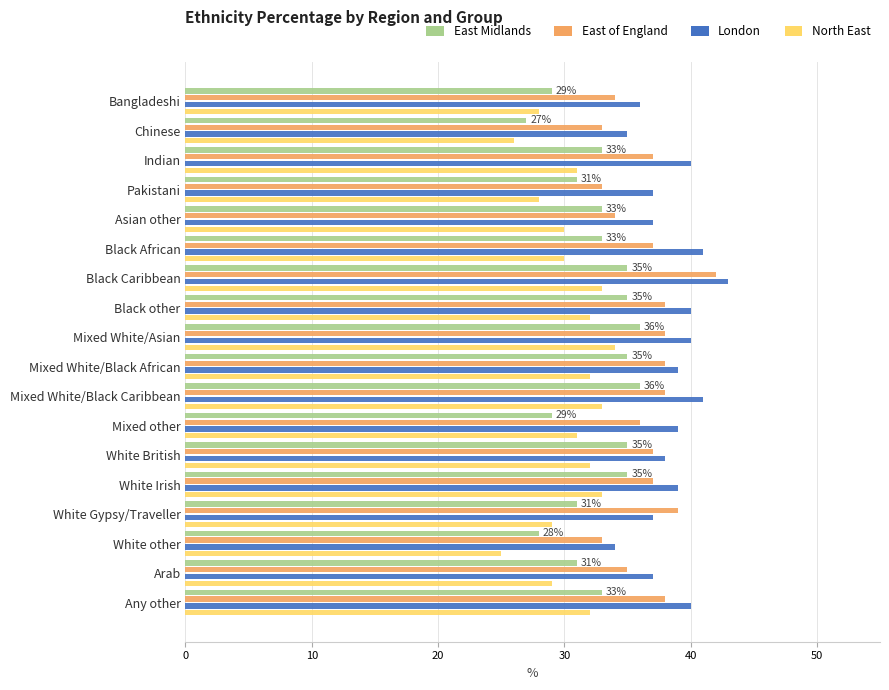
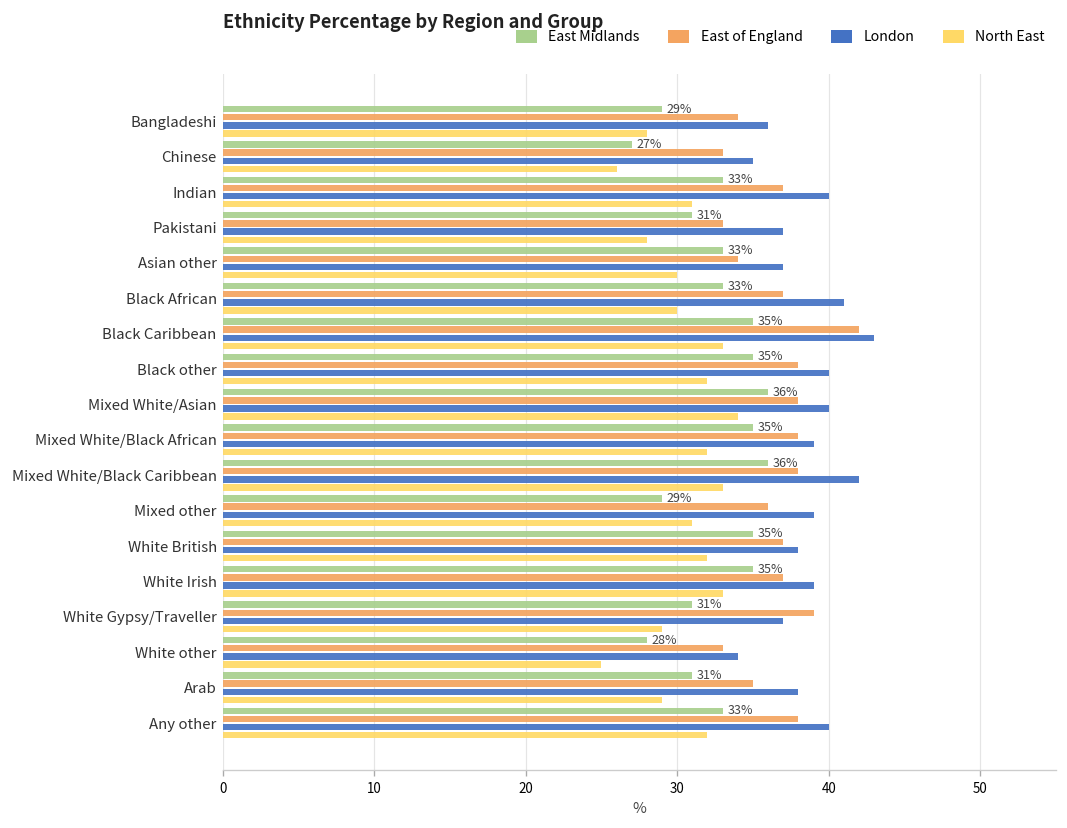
  {
    "East Midlands": {
      "Bangladeshi": "29%",
      "Chinese": "27%",
      "Indian": "33%",
      "Pakistani": "31%",
      "Asian other": "33%",
      "Black African": "33%",
      "Black Caribbean": "35%",
      "Black other": "35%",
      "Mixed White/Asian": "36%",
      "Mixed White/Black African": "35%",
      "Mixed White/Black Caribbean": "36%",
      "Mixed other": "29%",
      "White British": "35%",
      "White Irish": "35%",
      "White Gypsy/Traveller": "31%",
      "White other": "28%",
      "Arab": "31%",
      "Any other": "33%"
    },
    "London": {
      "Bangladeshi": "36",
      "Chinese": "35",
      "Indian": "40",
      "Pakistani": "37",
      "Asian other": "37",
      "Black African": "41",
      "Black Caribbean": "43",
      "Black other": "40",
      "Mixed White/Asian": "40",
      "Mixed White/Black African": "39",
-     "Mixed White/Black Caribbean": "41",
+     "Mixed White/Black Caribbean": "42",
      "Mixed other": "39",
      "White British": "38",
      "White Irish": "39",
      "White Gypsy/Traveller": "37",
      "White other": "34",
-     "Arab": "37",
+     "Arab": "38",
      "Any other": "40"
    }
  }
